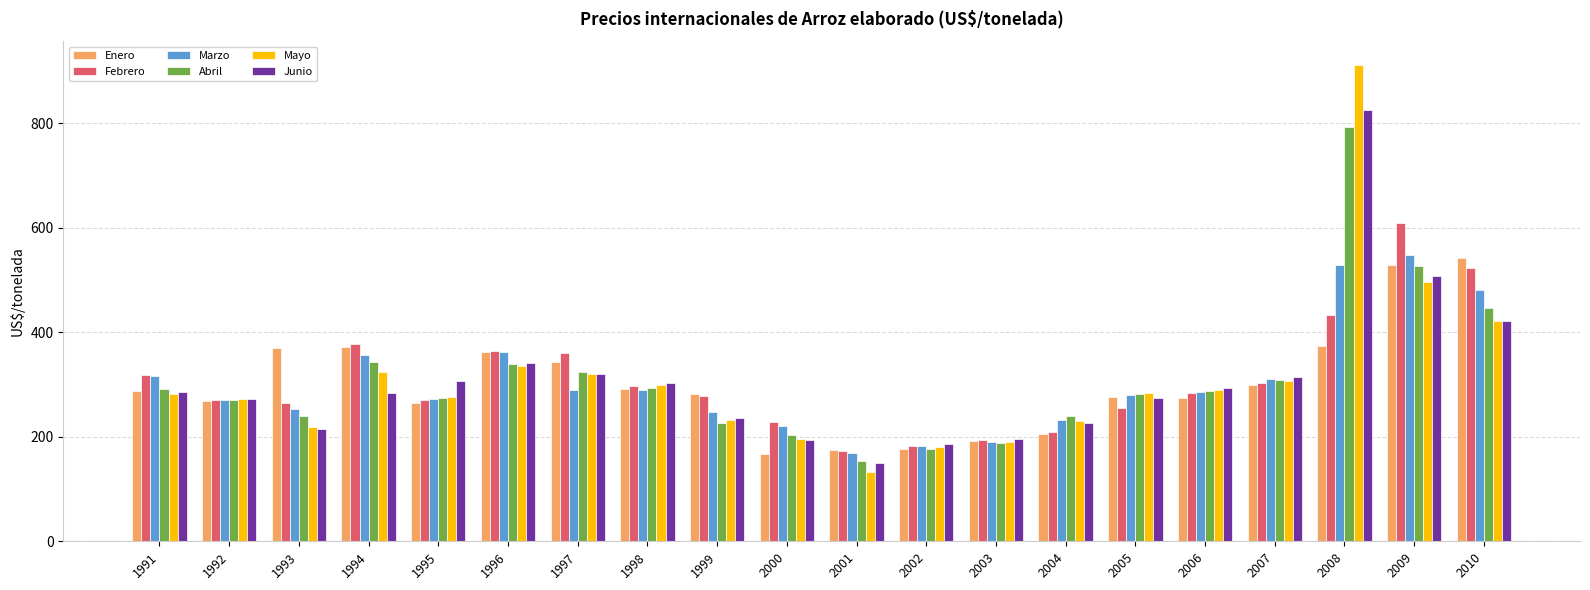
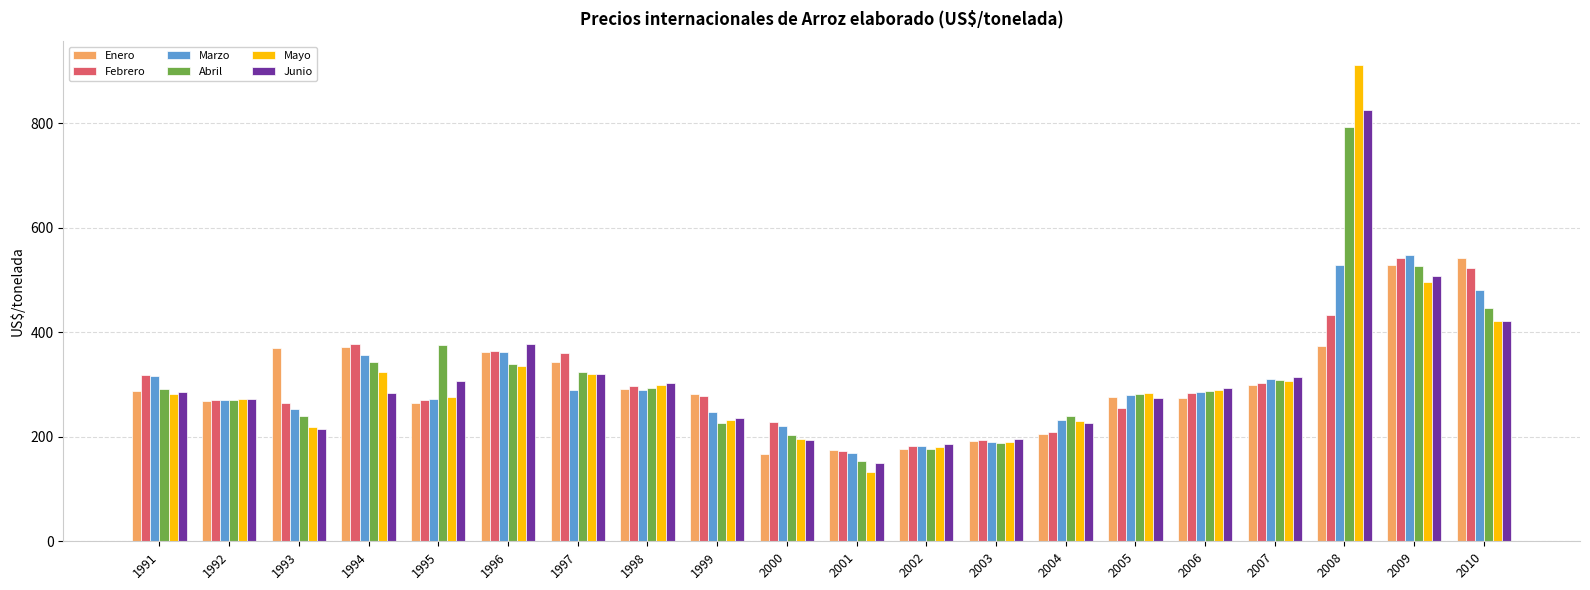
  {
    "Enero": {
      "1991": 290,
      "1992": 270,
      "1993": 370,
      "1994": 370,
      "1995": 270,
      "1996": 360,
      "1997": 340,
      "1998": 290,
      "1999": 280,
      "2000": 170,
      "2001": 170,
      "2002": 180,
      "2003": 190,
      "2004": 200,
      "2005": 280,
      "2006": 280,
      "2007": 300,
      "2008": 370,
      "2009": 530,
      "2010": 540
    },
    "Febrero": {
      "1991": 320,
      "1992": 270,
      "1993": 260,
      "1994": 380,
      "1995": 270,
      "1996": 370,
      "1997": 360,
      "1998": 300,
      "1999": 280,
      "2000": 230,
      "2001": 170,
      "2002": 180,
      "2003": 190,
      "2004": 210,
      "2005": 260,
      "2006": 280,
      "2007": 300,
      "2008": 430,
-     "2009": 610,
+     "2009": 540,
      "2010": 520
    },
    "Marzo": {
      "1991": 320,
      "1992": 270,
      "1993": 250,
      "1994": 360,
      "1995": 270,
      "1996": 360,
      "1997": 290,
      "1998": 290,
      "1999": 250,
      "2000": 220,
      "2001": 170,
      "2002": 180,
      "2003": 190,
      "2004": 230,
      "2005": 280,
      "2006": 290,
      "2007": 310,
      "2008": 530,
      "2009": 550,
      "2010": 480
    },
    "Abril": {
      "1991": 290,
      "1992": 270,
      "1993": 240,
      "1994": 340,
-     "1995": 280,
+     "1995": 380,
      "1996": 340,
      "1997": 320,
      "1998": 290,
      "1999": 230,
      "2000": 200,
      "2001": 150,
      "2002": 180,
      "2003": 190,
      "2004": 240,
      "2005": 280,
      "2006": 290,
      "2007": 310,
      "2008": 790,
      "2009": 530,
      "2010": 450
    },
    "Mayo": {
      "1991": 280,
      "1992": 270,
      "1993": 220,
      "1994": 320,
      "1995": 280,
      "1996": 340,
      "1997": 320,
      "1998": 300,
      "1999": 230,
      "2000": 200,
      "2001": 130,
      "2002": 180,
      "2003": 190,
      "2004": 230,
      "2005": 280,
      "2006": 290,
      "2007": 310,
      "2008": 910,
      "2009": 500,
      "2010": 420
    },
    "Junio": {
      "1991": 290,
      "1992": 270,
      "1993": 220,
      "1994": 280,
      "1995": 310,
-     "1996": 340,
+     "1996": 380,
      "1997": 320,
      "1998": 300,
      "1999": 240,
      "2000": 190,
      "2001": 150,
      "2002": 190,
      "2003": 200,
      "2004": 230,
      "2005": 270,
      "2006": 290,
      "2007": 310,
      "2008": 830,
      "2009": 510,
      "2010": 420
    }
  }
